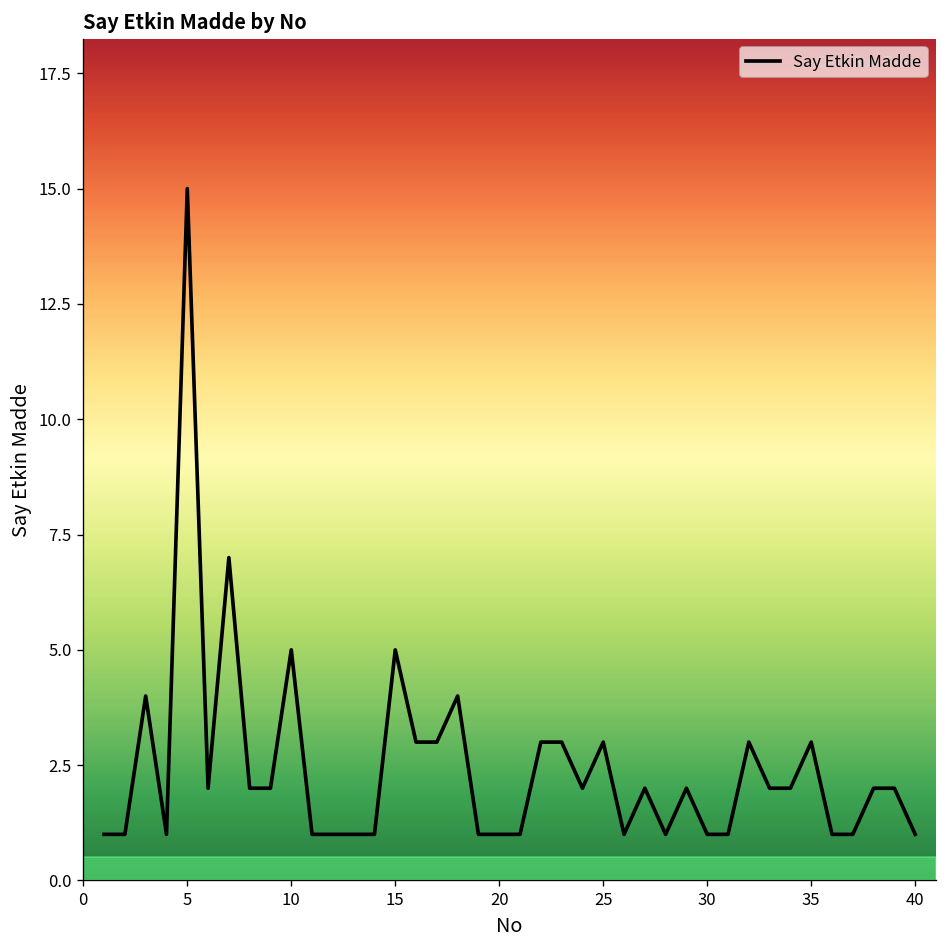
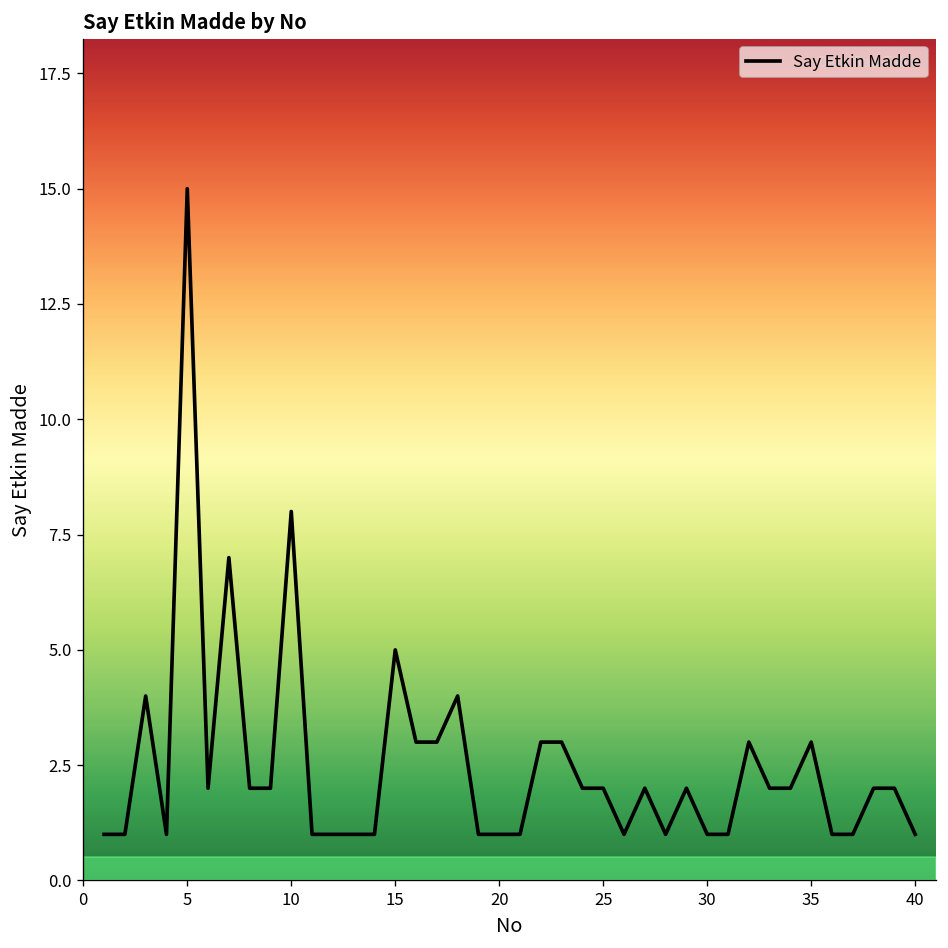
  {
    "5": 15,
-   "10": 5,
+   "10": 8,
    "15": 5,
    "20": 1,
-   "25": 3,
+   "25": 2,
    "30": 1,
    "35": 3,
    "40": 1
  }
